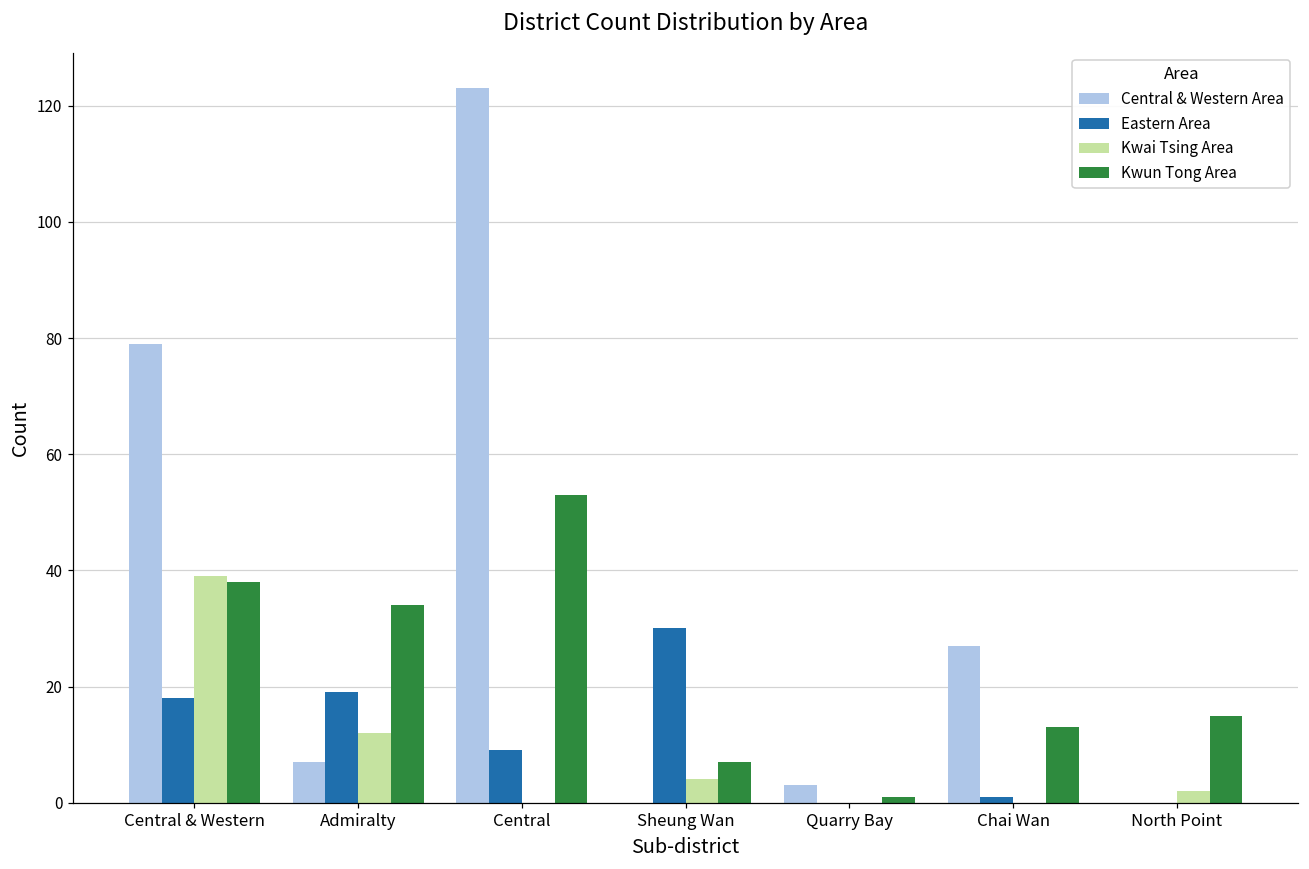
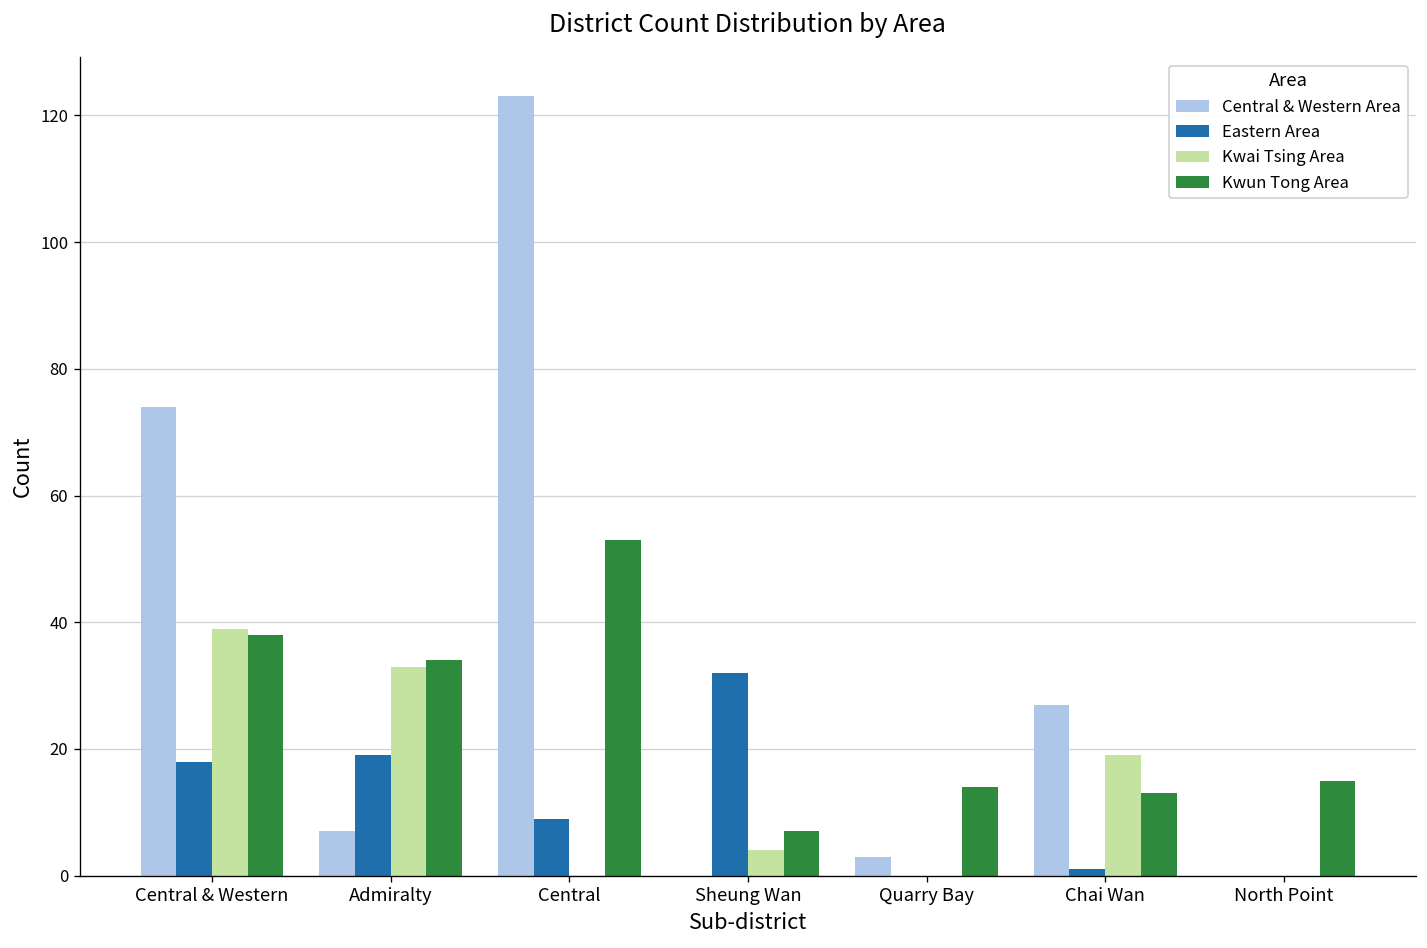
  {
    "Central & Western Area": {
-     "Central & Western": 79,
+     "Central & Western": 74,
      "Admiralty": 7,
      "Central": 123,
      "Sheung Wan": 0,
      "Quarry Bay": 3,
      "Chai Wan": 27,
      "North Point": 0
    },
    "Eastern Area": {
      "Central & Western": 18,
      "Admiralty": 19,
      "Central": 9,
-     "Sheung Wan": 30,
+     "Sheung Wan": 32,
      "Quarry Bay": 0,
      "Chai Wan": 1,
      "North Point": 0
    },
    "Kwai Tsing Area": {
      "Central & Western": 39,
-     "Admiralty": 12,
+     "Admiralty": 33,
      "Central": 0,
      "Sheung Wan": 4,
      "Quarry Bay": 0,
-     "Chai Wan": 0,
-     "North Point": 2
+     "Chai Wan": 19,
+     "North Point": 0
    },
    "Kwun Tong Area": {
      "Central & Western": 38,
      "Admiralty": 34,
      "Central": 53,
      "Sheung Wan": 7,
-     "Quarry Bay": 1,
+     "Quarry Bay": 14,
      "Chai Wan": 13,
      "North Point": 15
    }
  }
